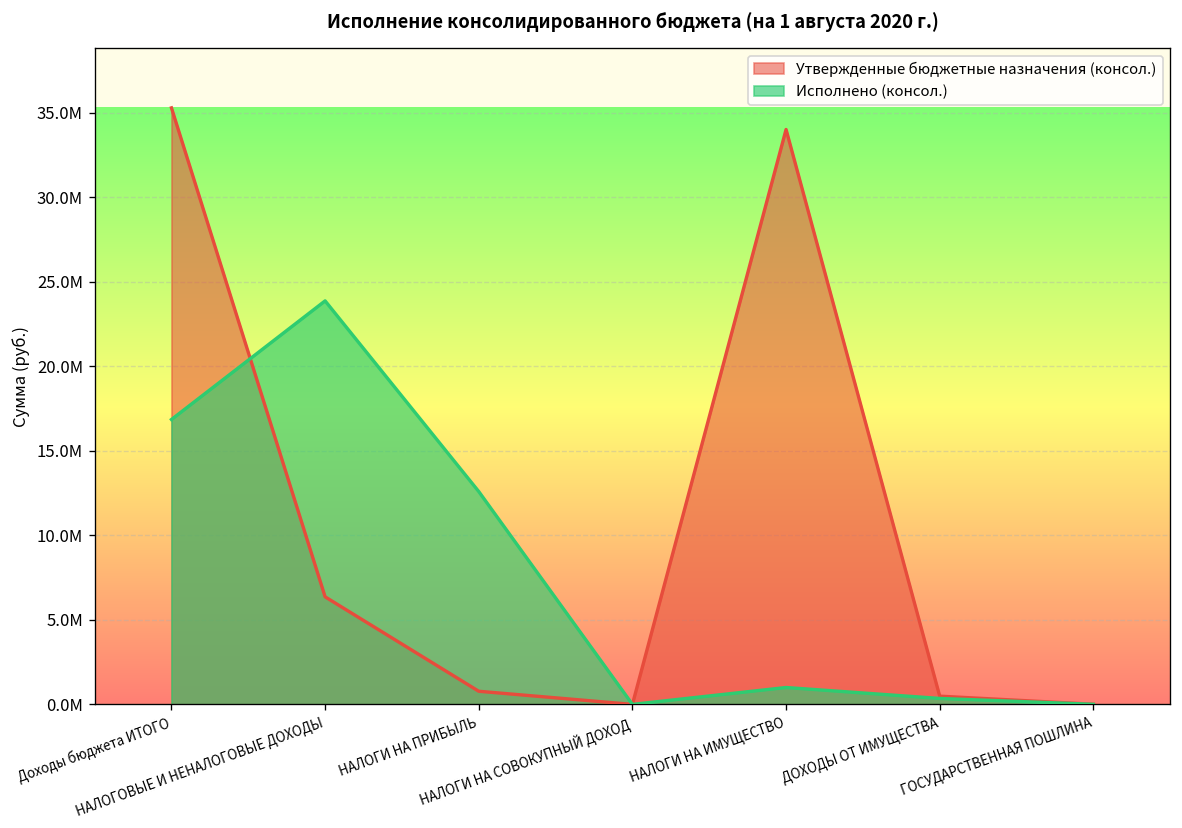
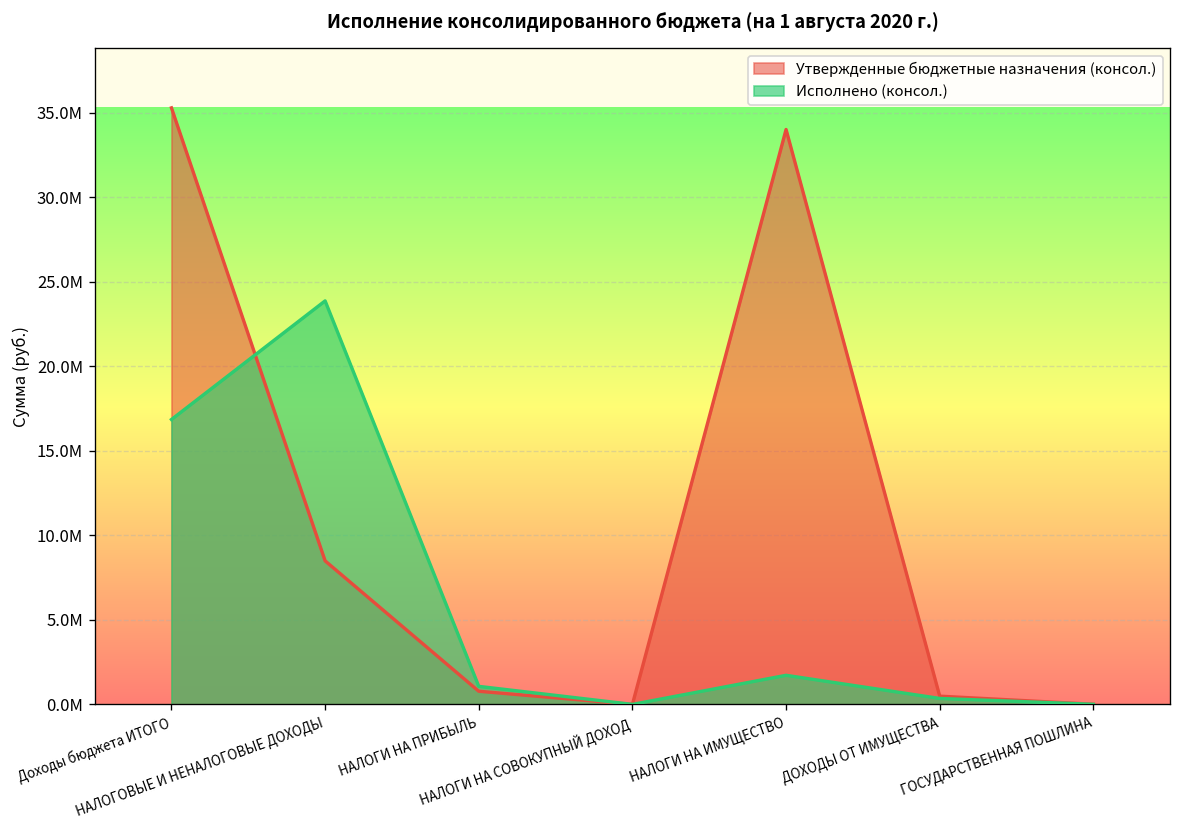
  {
    "Утвержденные бюджетные назначения (консол.)": {
      "Доходы бюджета ИТОГО": 35300000,
-     "НАЛОГОВЫЕ И НЕНАЛОГОВЫЕ ДОХОДЫ": 6400000,
+     "НАЛОГОВЫЕ И НЕНАЛОГОВЫЕ ДОХОДЫ": 8500000,
      "НАЛОГИ НА ПРИБЫЛЬ": 800000,
      "НАЛОГИ НА ИМУЩЕСТВО": 34000000
    },
    "Исполнено (консол.)": {
      "Доходы бюджета ИТОГО": 16900000,
      "НАЛОГОВЫЕ И НЕНАЛОГОВЫЕ ДОХОДЫ": 23900000,
-     "НАЛОГИ НА ПРИБЫЛЬ": 12600000,
-     "НАЛОГИ НА ИМУЩЕСТВО": 1000000
+     "НАЛОГИ НА ПРИБЫЛЬ": 1100000,
+     "НАЛОГИ НА ИМУЩЕСТВО": 1700000
    }
  }
